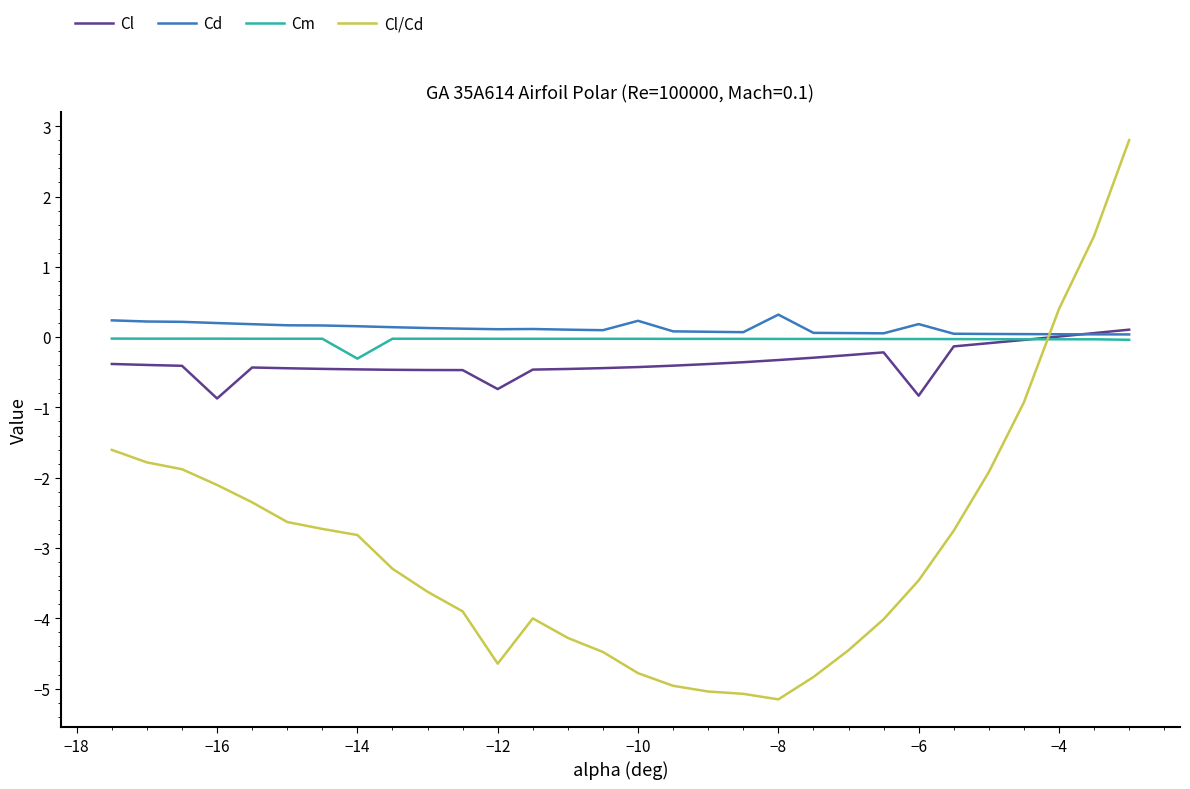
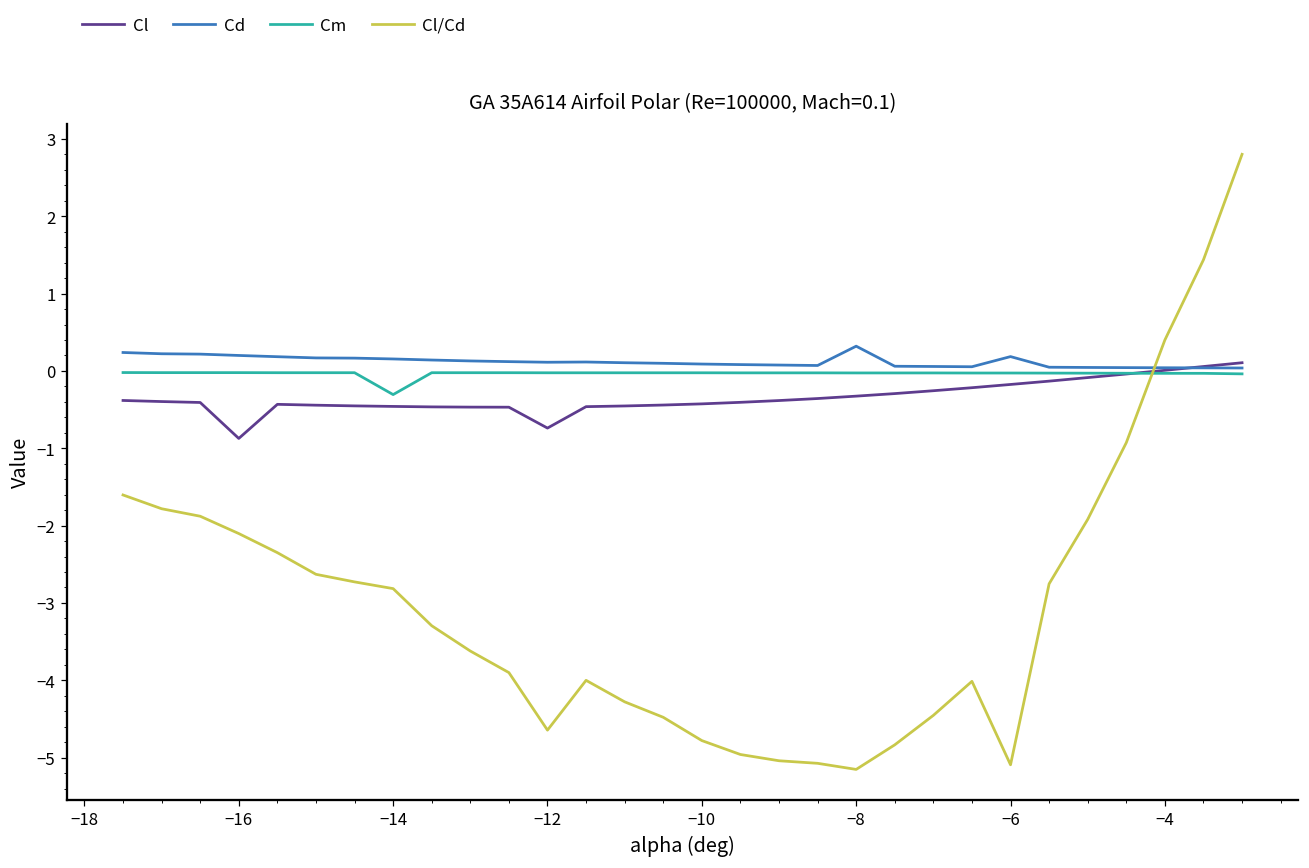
  {
    "Cl": {
      "−16": -0.9,
      "−14": -0.5,
      "−12": -0.7,
      "−10": -0.4,
      "−8": -0.3,
-     "−6": -0.8
+     "−6": -0.2
    },
    "Cd": {
      "−16": 0.2,
      "−14": 0.2,
      "−12": 0.1,
-     "−10": 0.2,
+     "−10": 0.1,
      "−8": 0.3,
      "−6": 0.2
    },
    "Cm": {
      "−16": 0.0,
      "−14": -0.3,
      "−12": 0.0,
      "−10": 0.0,
      "−8": 0.0,
      "−6": 0.0,
      "−4": 0.0
    },
    "Cl/Cd": {
      "−16": -2.1,
      "−14": -2.8,
      "−12": -4.6,
      "−10": -4.8,
      "−8": -5.2,
-     "−6": -3.5,
+     "−6": -5.1,
      "−4": 0.4
    }
  }
